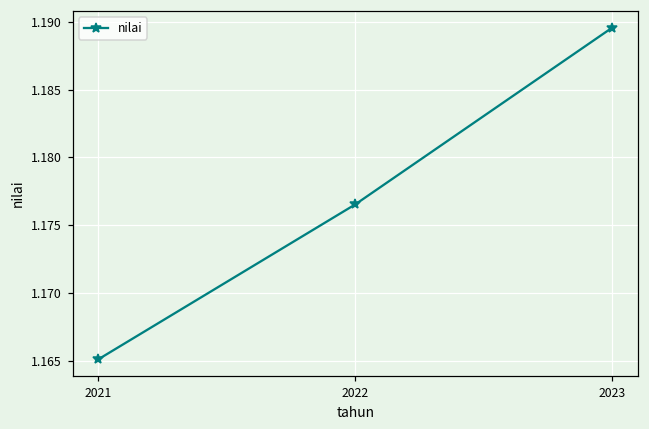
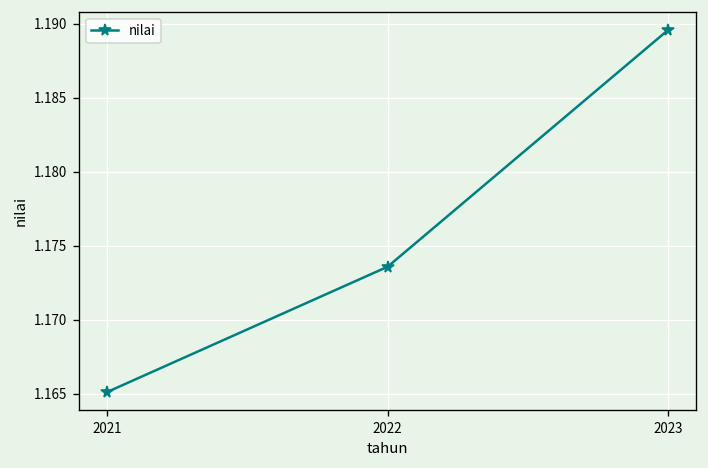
  {
    "2021": 1.1651,
-   "2022": 1.1765,
+   "2022": 1.1736,
    "2023": 1.1896
  }
